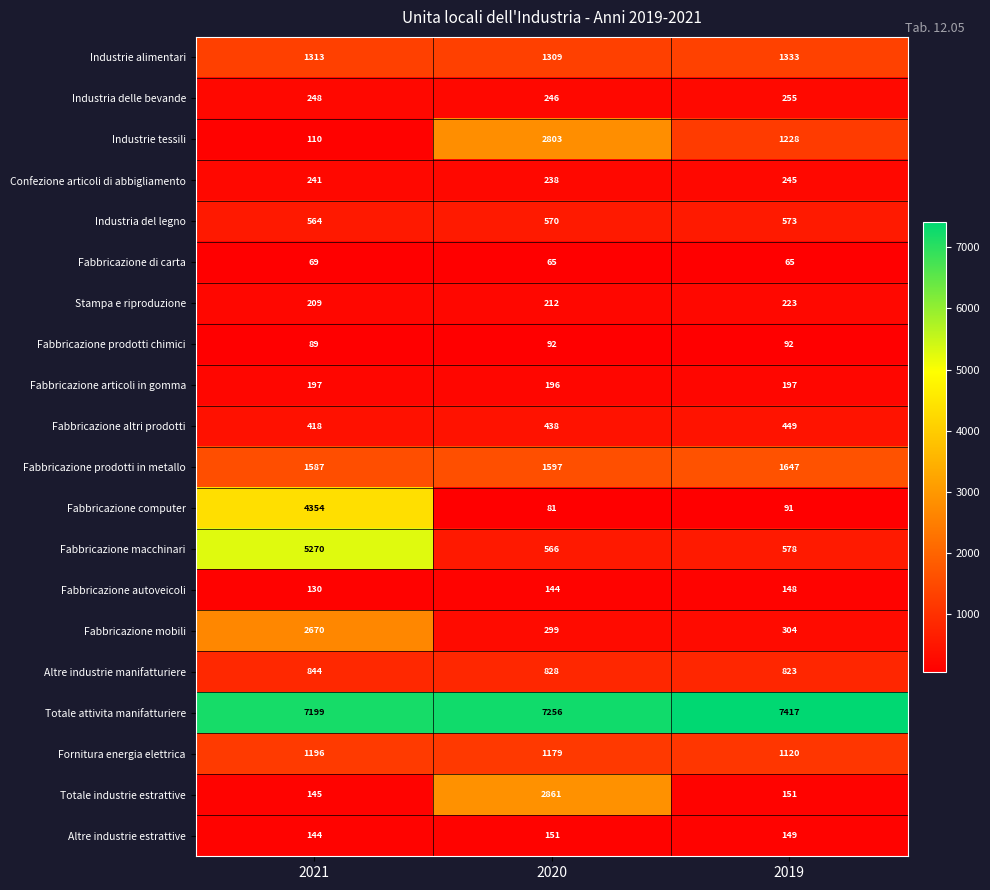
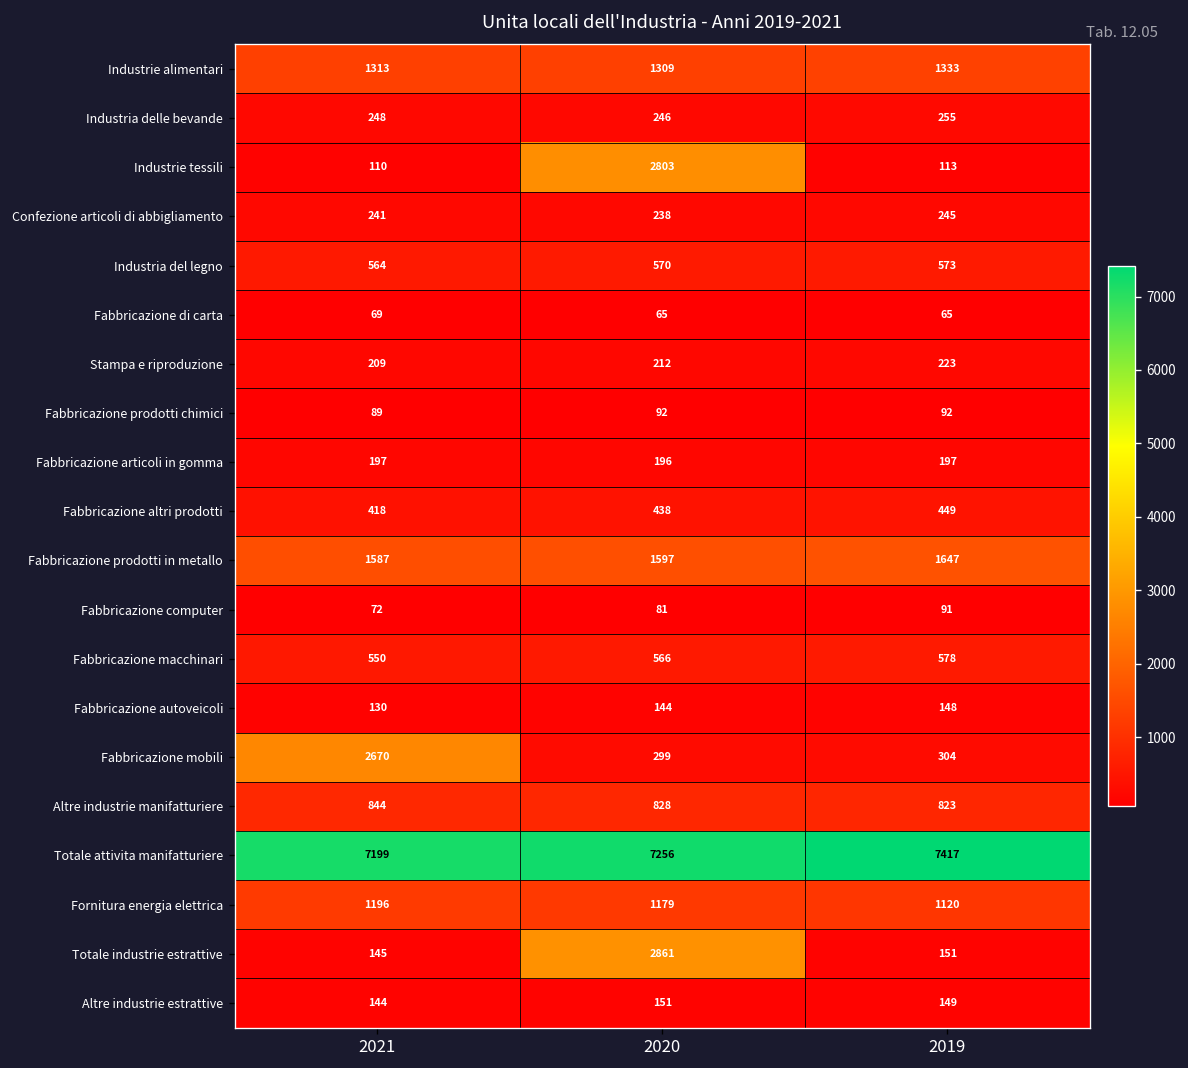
  {
    "Industrie alimentari": {
      "2021": 1313,
      "2020": 1309,
      "2019": 1333
    },
    "Industria delle bevande": {
      "2021": 248,
      "2020": 246,
      "2019": 255
    },
    "Industrie tessili": {
      "2021": 110,
      "2020": 2803,
-     "2019": 1228
+     "2019": 113
    },
    "Confezione articoli di abbigliamento": {
      "2021": 241,
      "2020": 238,
      "2019": 245
    },
    "Industria del legno": {
      "2021": 564,
      "2020": 570,
      "2019": 573
    },
    "Fabbricazione di carta": {
      "2021": 69,
      "2020": 65,
      "2019": 65
    },
    "Stampa e riproduzione": {
      "2021": 209,
      "2020": 212,
      "2019": 223
    },
    "Fabbricazione prodotti chimici": {
      "2021": 89,
      "2020": 92,
      "2019": 92
    },
    "Fabbricazione articoli in gomma": {
      "2021": 197,
      "2020": 196,
      "2019": 197
    },
    "Fabbricazione altri prodotti": {
      "2021": 418,
      "2020": 438,
      "2019": 449
    },
    "Fabbricazione prodotti in metallo": {
      "2021": 1587,
      "2020": 1597,
      "2019": 1647
    },
    "Fabbricazione computer": {
-     "2021": 4354,
+     "2021": 72,
      "2020": 81,
      "2019": 91
    },
    "Fabbricazione macchinari": {
-     "2021": 5270,
+     "2021": 550,
      "2020": 566,
      "2019": 578
    },
    "Fabbricazione autoveicoli": {
      "2021": 130,
      "2020": 144,
      "2019": 148
    },
    "Fabbricazione mobili": {
      "2021": 2670,
      "2020": 299,
      "2019": 304
    },
    "Altre industrie manifatturiere": {
      "2021": 844,
      "2020": 828,
      "2019": 823
    },
    "Totale attivita manifatturiere": {
      "2021": 7199,
      "2020": 7256,
      "2019": 7417
    },
    "Fornitura energia elettrica": {
      "2021": 1196,
      "2020": 1179,
      "2019": 1120
    },
    "Totale industrie estrattive": {
      "2021": 145,
      "2020": 2861,
      "2019": 151
    },
    "Altre industrie estrattive": {
      "2021": 144,
      "2020": 151,
      "2019": 149
    }
  }
